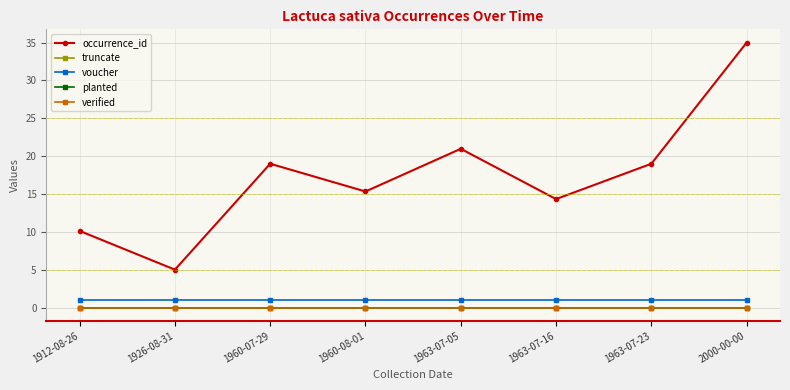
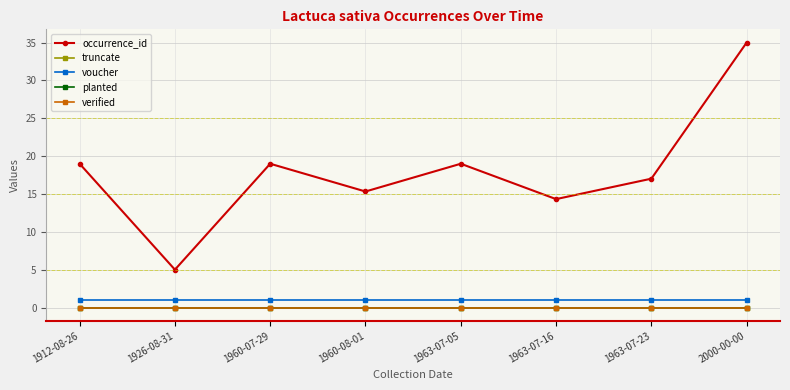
  {
    "occurrence_id": {
-     "1912-08-26": 10,
+     "1912-08-26": 19,
      "1926-08-31": 5,
      "1960-07-29": 19,
      "1960-08-01": 15,
-     "1963-07-05": 21,
+     "1963-07-05": 19,
      "1963-07-16": 14,
-     "1963-07-23": 19,
+     "1963-07-23": 17,
      "2000-00-00": 35
    },
    "verified": {
      "1912-08-26": 0,
      "1926-08-31": 0,
      "1960-07-29": 0,
      "1960-08-01": 0,
      "1963-07-05": 0,
      "1963-07-16": 0,
      "1963-07-23": 0,
      "2000-00-00": 0
    },
    "voucher": {
      "1912-08-26": 1,
      "1926-08-31": 1,
      "1960-07-29": 1,
      "1960-08-01": 1,
      "1963-07-05": 1,
      "1963-07-16": 1,
      "1963-07-23": 1,
      "2000-00-00": 1
    }
  }
